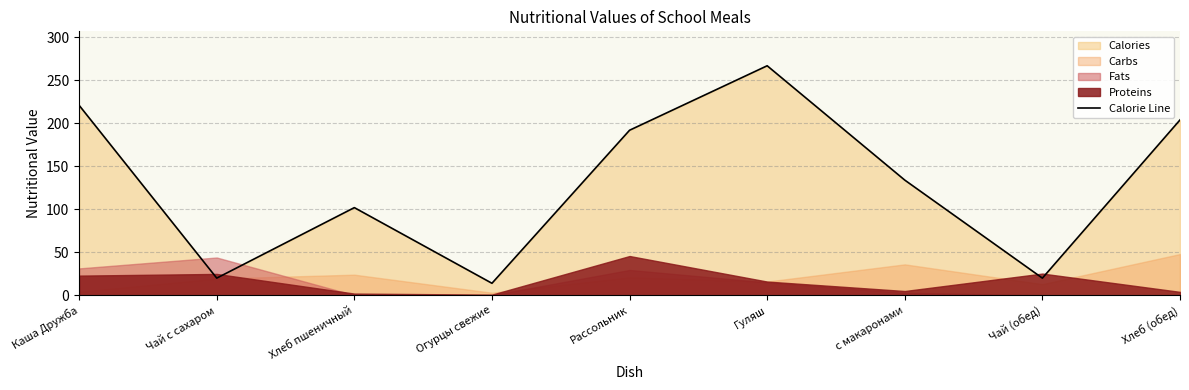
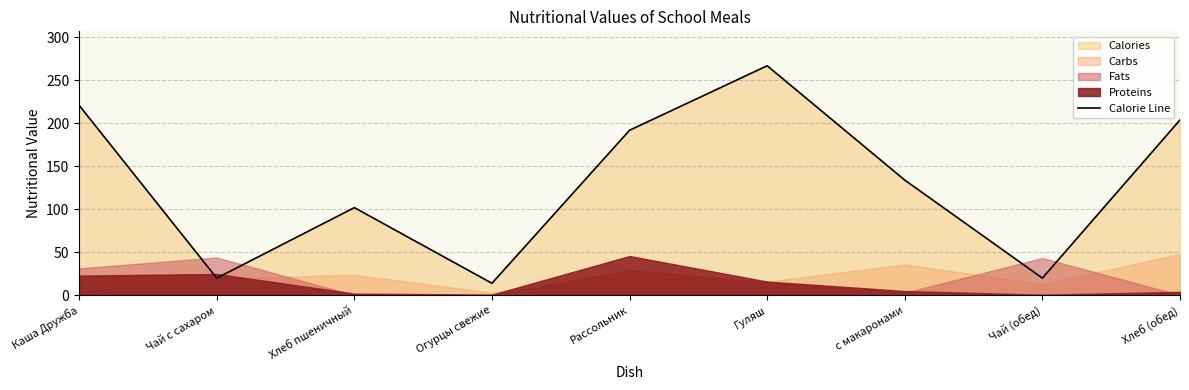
  {
    "Fats": {
      "Каша Дружба": 30,
      "Чай с сахаром": 40,
      "Рассольник": 30,
-     "Чай (обед)": 0
+     "Чай (обед)": 40
    },
    "Proteins": {
      "Каша Дружба": 20,
      "Чай с сахаром": 20,
      "Рассольник": 50,
-     "Чай (обед)": 30,
+     "Чай (обед)": 0,
      "Хлеб (обед)": 0
    }
  }
